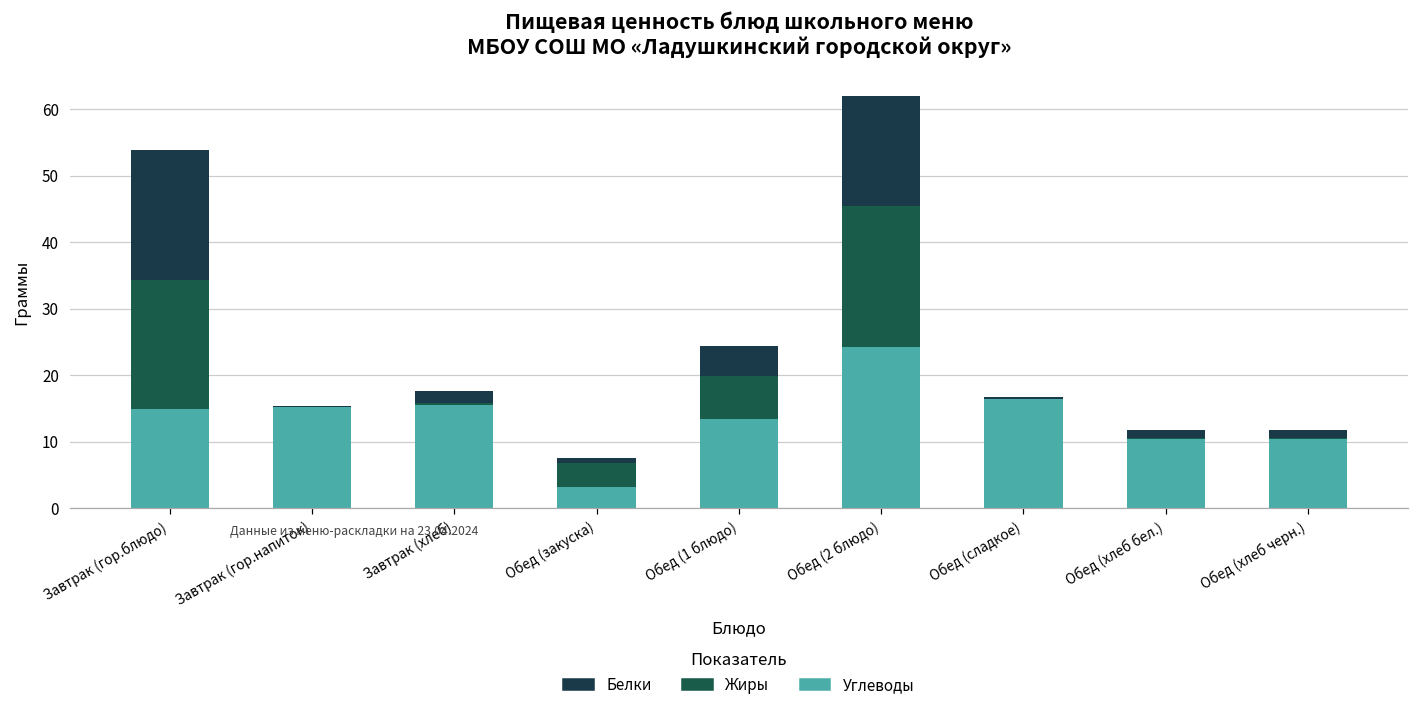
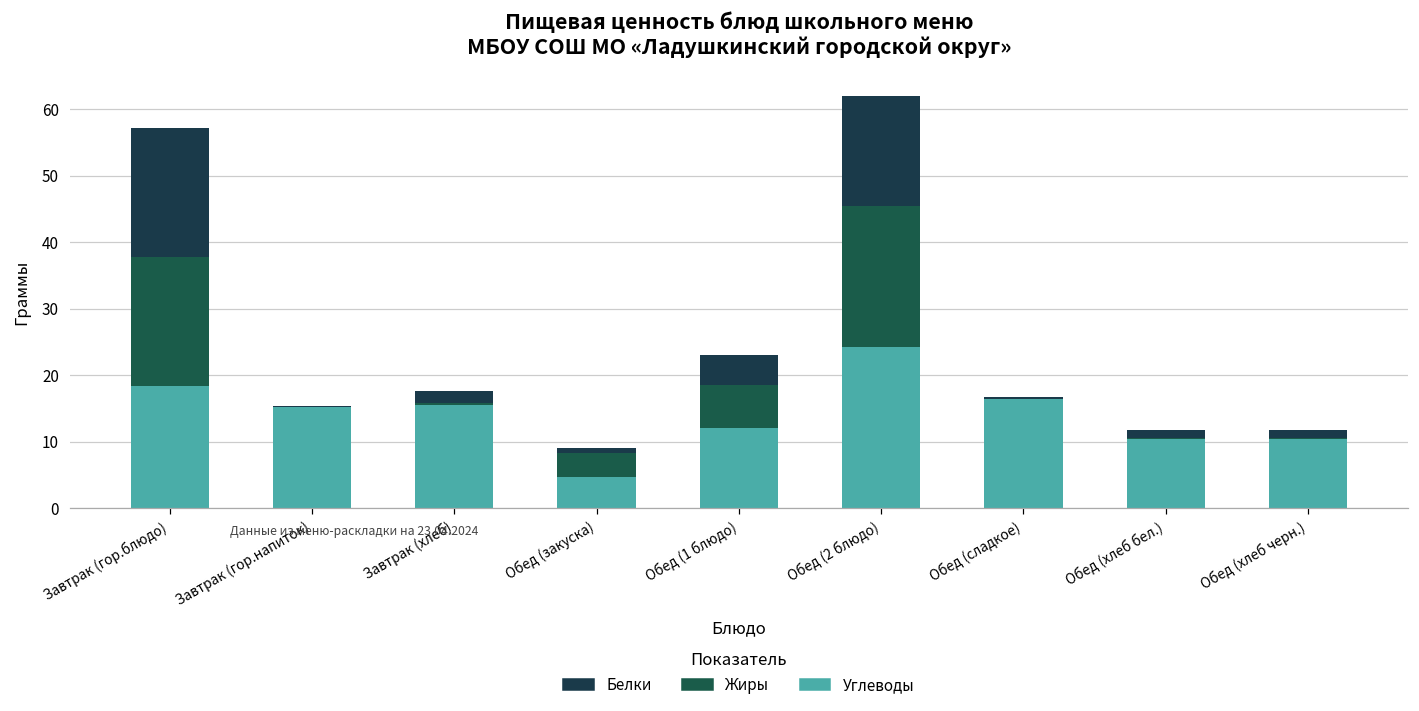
  {
    "Углеводы": {
-     "Завтрак (гор.блюдо)": 15,
+     "Завтрак (гор.блюдо)": 18,
      "Завтрак (гор.напиток)": 15,
      "Завтрак (хлеб)": 16,
-     "Обед (закуска)": 3,
-     "Обед (1 блюдо)": 13,
+     "Обед (закуска)": 5,
+     "Обед (1 блюдо)": 12,
      "Обед (2 блюдо)": 24,
      "Обед (сладкое)": 16,
      "Обед (хлеб бел.)": 10,
      "Обед (хлеб черн.)": 10
    }
  }
